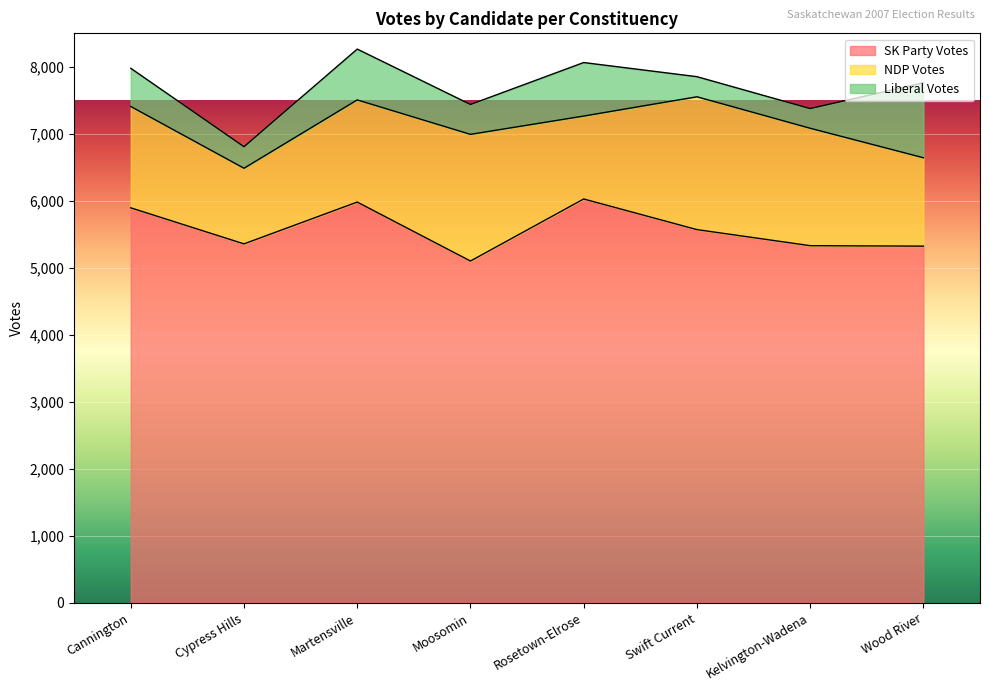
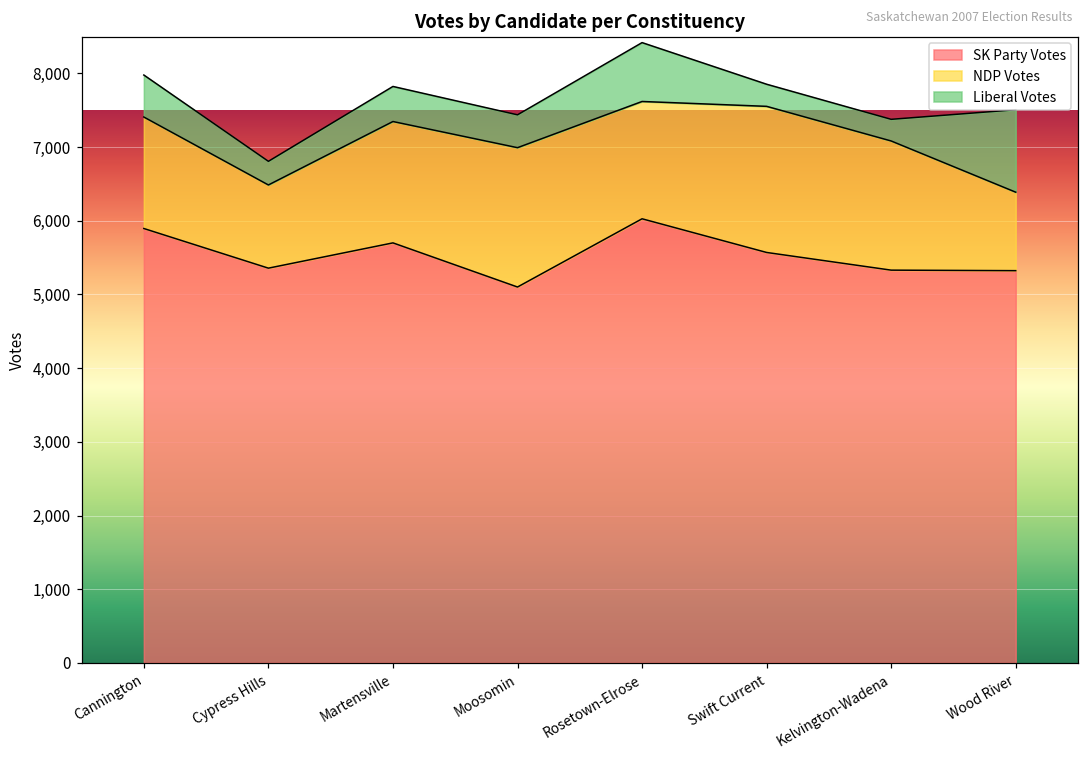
  {
    "SK Party Votes": {
      "Cannington": "5,900",
      "Cypress Hills": "5,400",
-     "Martensville": "6,000",
+     "Martensville": "5,700",
      "Moosomin": "5,100",
      "Rosetown-Elrose": "6,000",
      "Swift Current": "5,600",
      "Kelvington-Wadena": "5,300",
      "Wood River": "5,300"
    },
    "NDP Votes": {
      "Cannington": "1,500",
      "Cypress Hills": "1,100",
-     "Martensville": "1,500",
+     "Martensville": "1,600",
      "Moosomin": "1,900",
-     "Rosetown-Elrose": "1,200",
+     "Rosetown-Elrose": "1,600",
      "Swift Current": "2,000",
      "Kelvington-Wadena": "1,800",
-     "Wood River": "1,300"
+     "Wood River": "1,100"
    },
    "Liberal Votes": {
      "Cannington": "600",
      "Cypress Hills": "300",
-     "Martensville": "800",
+     "Martensville": "500",
      "Moosomin": "400",
      "Rosetown-Elrose": "800",
      "Swift Current": "300",
      "Kelvington-Wadena": "300"
    }
  }
